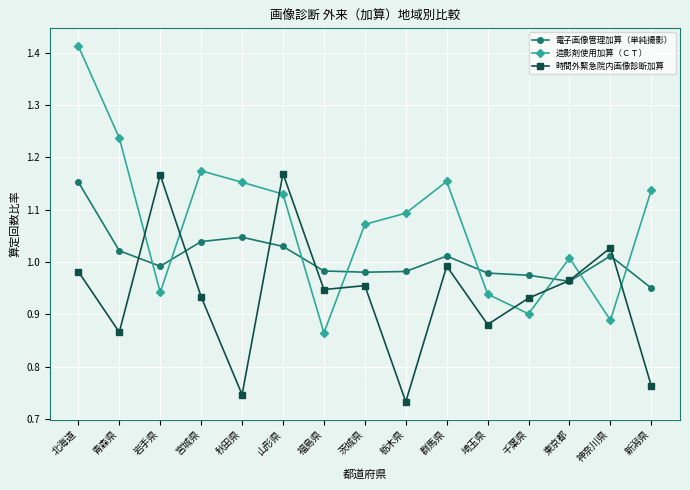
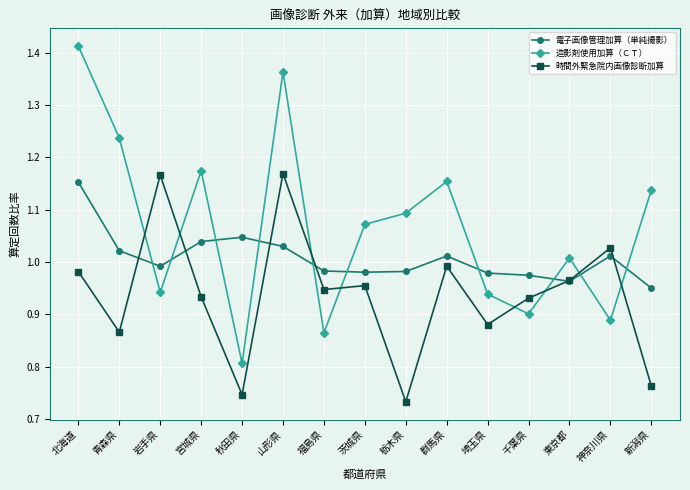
  {
    "造影剤使用加算（ＣＴ）": {
      "北海道": 1.41,
      "青森県": 1.24,
      "岩手県": 0.94,
      "宮城県": 1.17,
-     "秋田県": 1.15,
-     "山形県": 1.13,
+     "秋田県": 0.81,
+     "山形県": 1.36,
      "福島県": 0.86,
      "茨城県": 1.07,
      "栃木県": 1.09,
      "群馬県": 1.15,
      "埼玉県": 0.94,
      "千葉県": 0.90,
      "東京都": 1.01,
      "神奈川県": 0.89,
      "新潟県": 1.14
    }
  }
